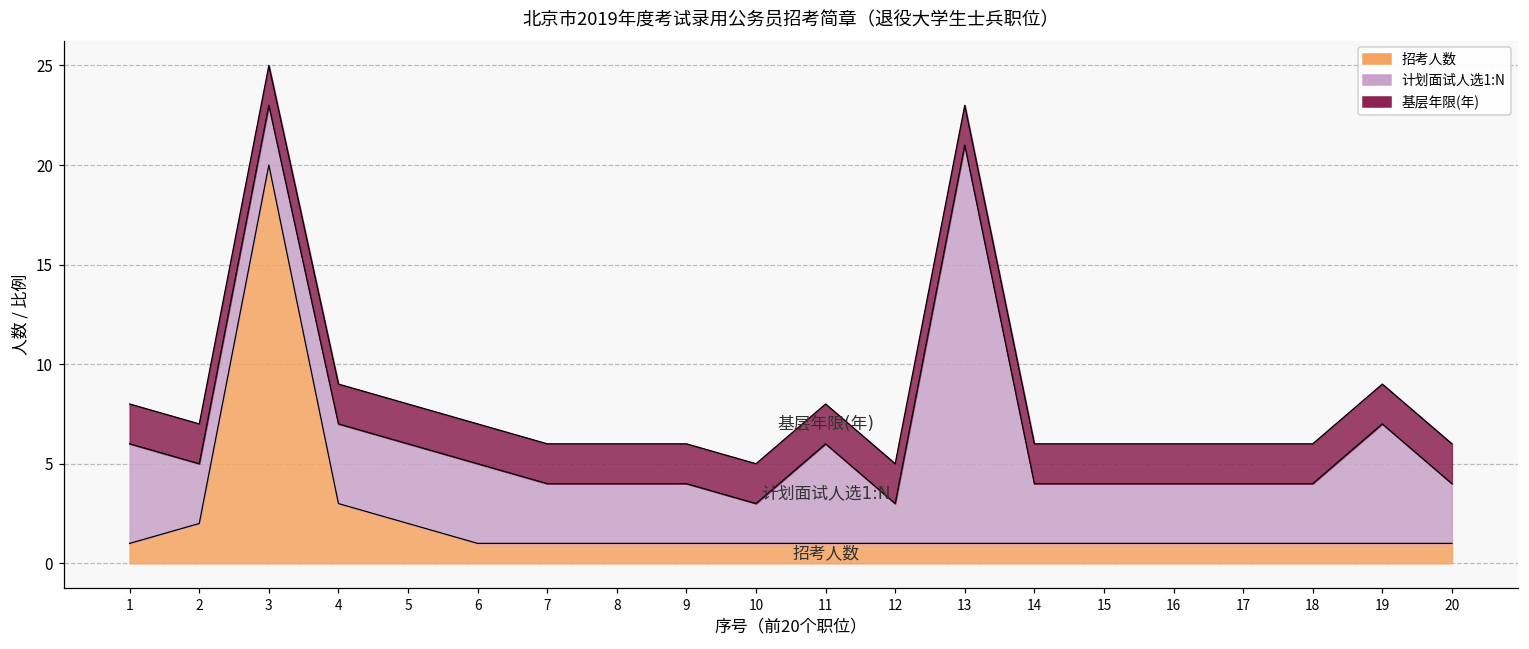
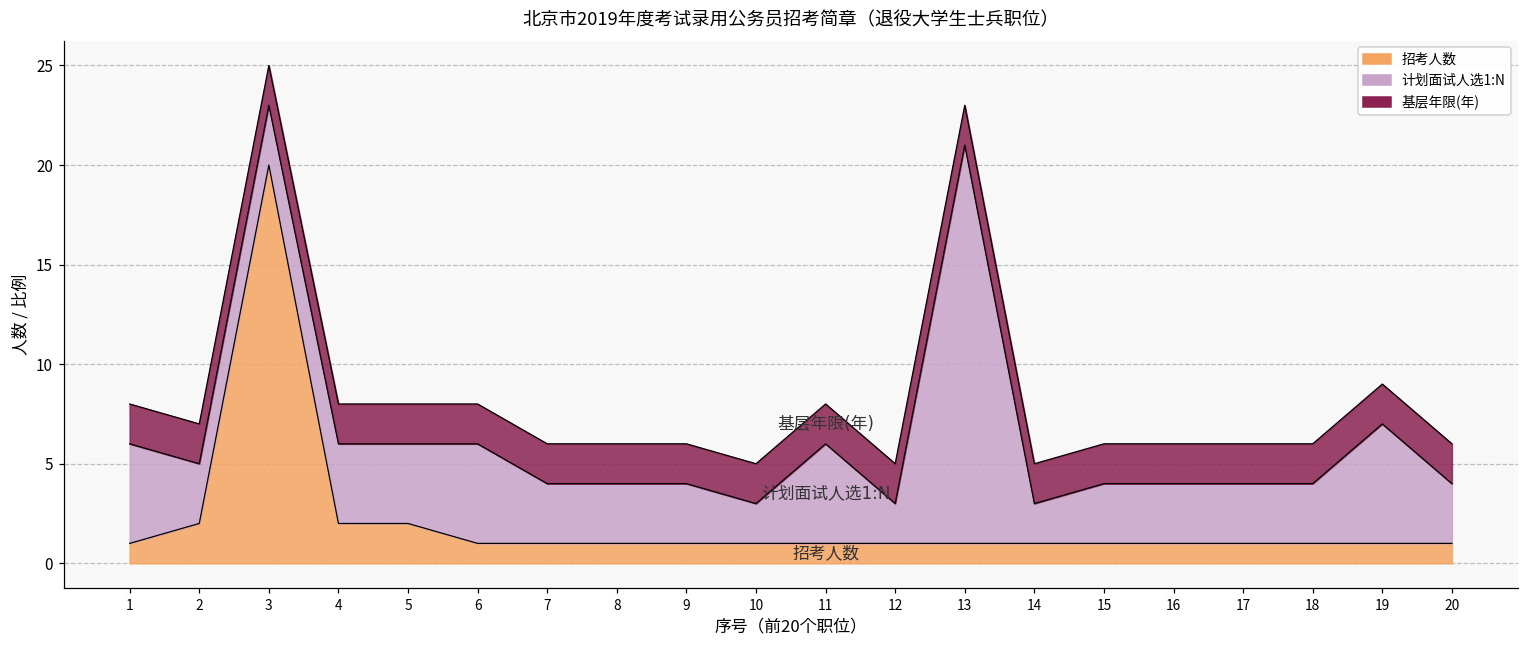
  {
    "招考人数": {
      "1": 1,
      "2": 2,
      "3": 20,
-     "4": 3,
+     "4": 2,
      "5": 2,
      "6": 1,
      "7": 1,
      "8": 1,
      "9": 1,
      "10": 1,
      "11": 1,
      "12": 1,
      "13": 1,
      "14": 1,
      "15": 1,
      "16": 1,
      "17": 1,
      "18": 1,
      "19": 1,
      "20": 1
    },
    "计划面试人选1:N": {
      "1": 5,
      "2": 3,
      "3": 3,
      "4": 4,
      "5": 4,
-     "6": 4,
+     "6": 5,
      "7": 3,
      "8": 3,
      "9": 3,
      "10": 2,
      "11": 5,
      "12": 2,
      "13": 20,
-     "14": 3,
+     "14": 2,
      "15": 3,
      "16": 3,
      "17": 3,
      "18": 3,
      "19": 6,
      "20": 3
    },
    "基层年限(年)": {
      "1": 2,
      "2": 2,
      "3": 2,
      "4": 2,
      "5": 2,
      "6": 2,
      "7": 2,
      "8": 2,
      "9": 2,
      "10": 2,
      "11": 2,
      "12": 2,
      "13": 2,
      "14": 2,
      "15": 2,
      "16": 2,
      "17": 2,
      "18": 2,
      "19": 2,
      "20": 2
    }
  }
